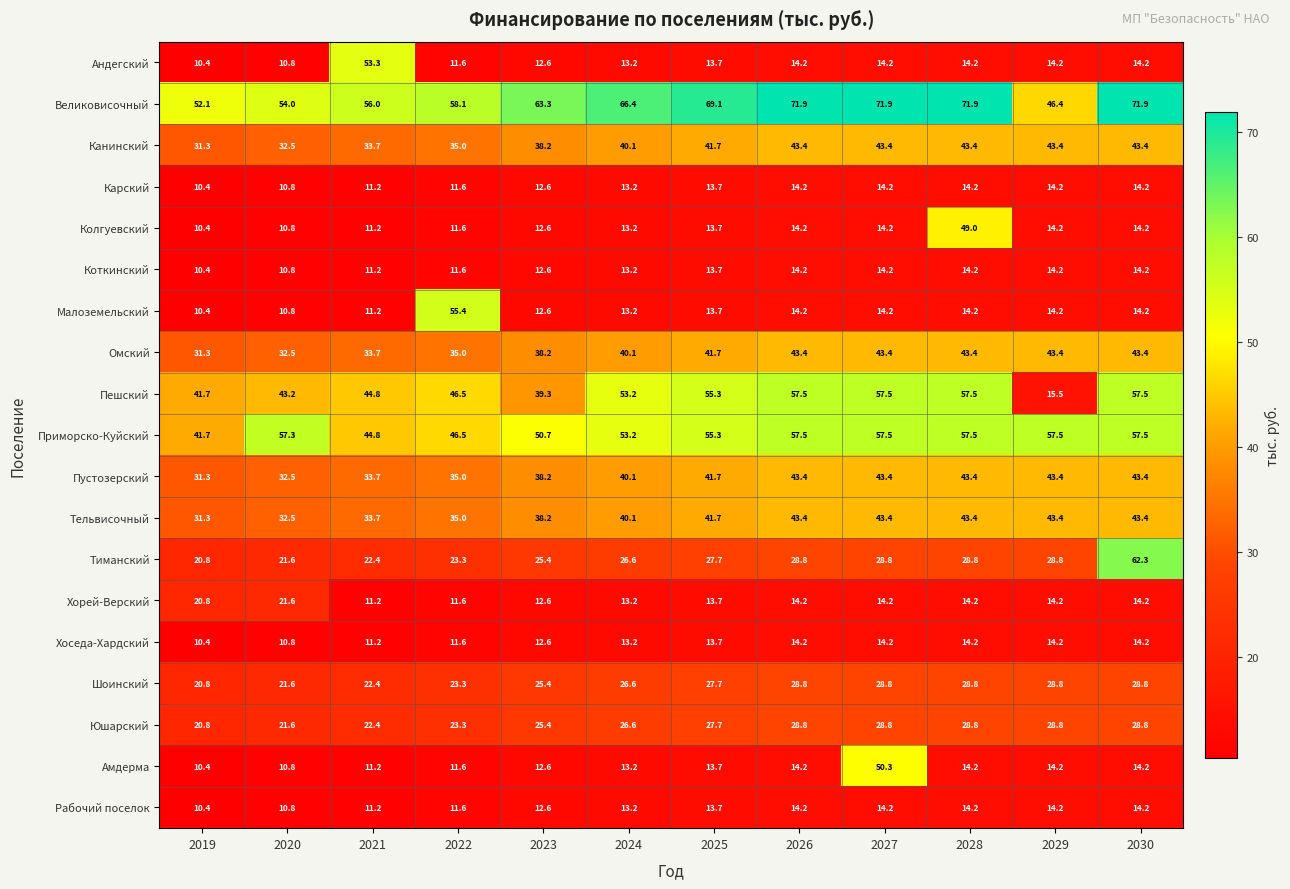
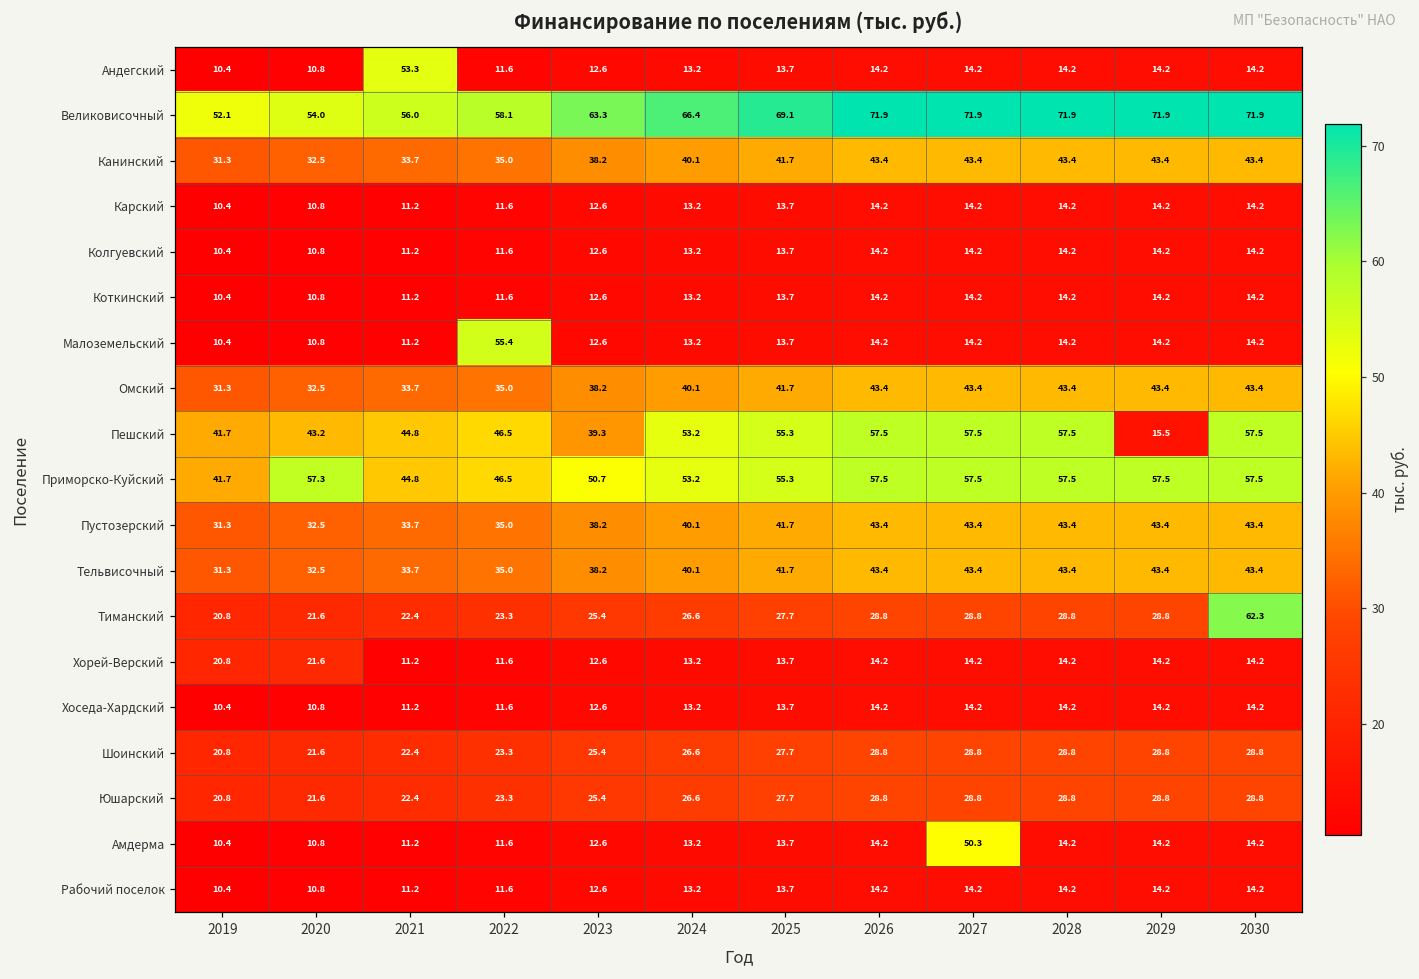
  {
    "Великовисочный": {
      "2019": 52.1,
      "2020": 54.0,
      "2021": 56.0,
      "2022": 58.1,
      "2023": 63.3,
      "2024": 66.4,
      "2025": 69.1,
      "2026": 71.9,
      "2027": 71.9,
      "2028": 71.9,
-     "2029": 46.4,
+     "2029": 71.9,
      "2030": 71.9
    },
    "Колгуевский": {
      "2019": 10.4,
      "2020": 10.8,
      "2021": 11.2,
      "2022": 11.6,
      "2023": 12.6,
      "2024": 13.2,
      "2025": 13.7,
      "2026": 14.2,
      "2027": 14.2,
-     "2028": 49.0,
+     "2028": 14.2,
      "2029": 14.2,
      "2030": 14.2
    }
  }
